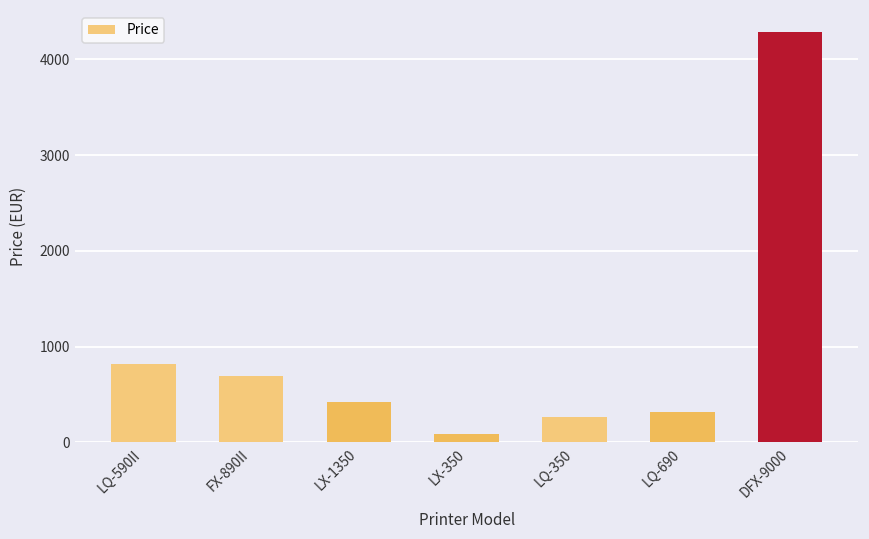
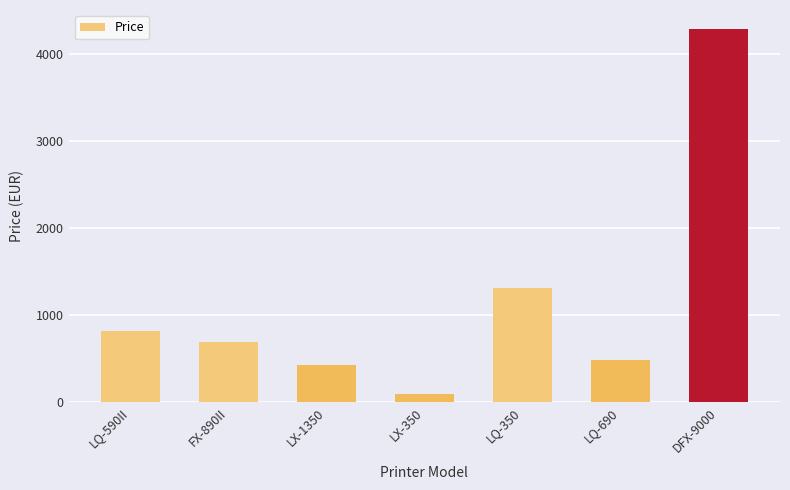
  {
    "LQ-590II": 800,
    "FX-890II": 700,
    "LX-1350": 400,
    "LX-350": 100,
-   "LQ-350": 300,
-   "LQ-690": 300,
+   "LQ-350": 1300,
+   "LQ-690": 500,
    "DFX-9000": 4300
  }
